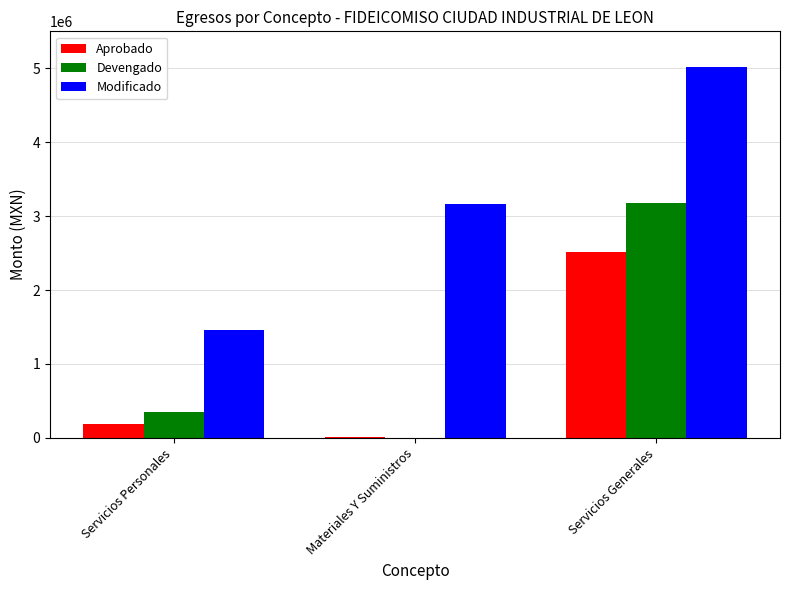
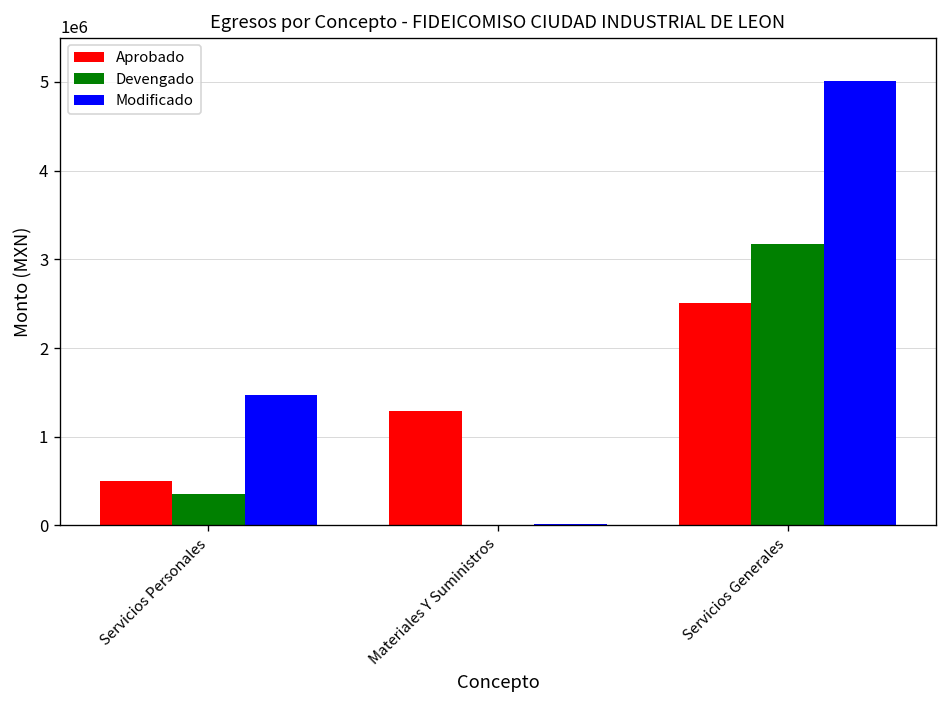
  {
    "Aprobado": {
-     "Servicios Personales": 200000,
-     "Materiales Y Suministros": 0,
+     "Servicios Personales": 500000,
+     "Materiales Y Suministros": 1300000,
      "Servicios Generales": 2500000
    },
    "Devengado": {
      "Servicios Personales": 400000,
      "Servicios Generales": 3200000
    },
    "Modificado": {
      "Servicios Personales": 1500000,
-     "Materiales Y Suministros": 3200000,
+     "Materiales Y Suministros": 0,
      "Servicios Generales": 5000000
    }
  }
